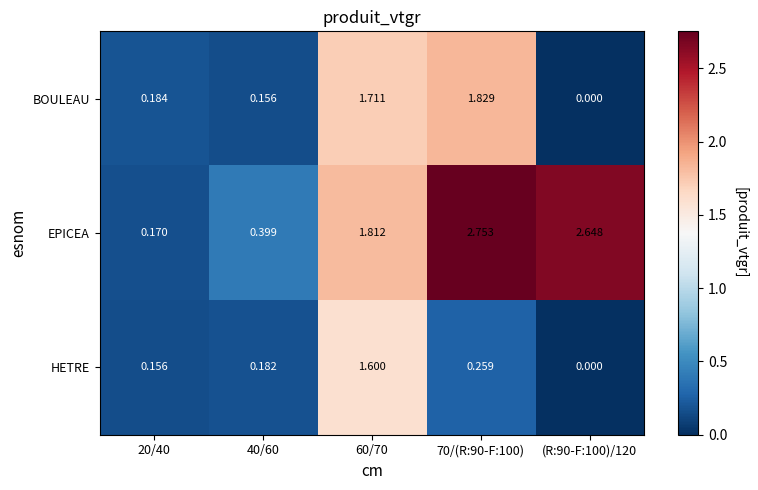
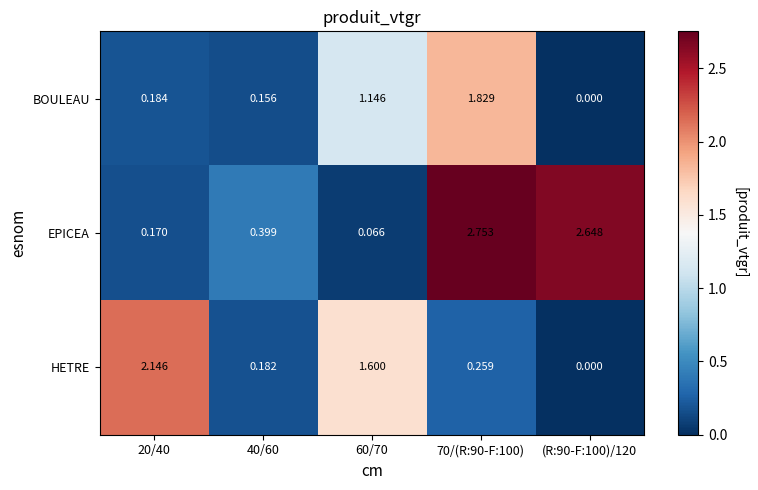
  {
    "BOULEAU": {
      "20/40": 0.184,
      "40/60": 0.156,
-     "60/70": 1.711,
+     "60/70": 1.146,
      "70/(R:90-F:100)": 1.829,
      "(R:90-F:100)/120": 0.000
    },
    "EPICEA": {
      "20/40": 0.170,
      "40/60": 0.399,
-     "60/70": 1.812,
+     "60/70": 0.066,
      "70/(R:90-F:100)": 2.753,
      "(R:90-F:100)/120": 2.648
    },
    "HETRE": {
-     "20/40": 0.156,
+     "20/40": 2.146,
      "40/60": 0.182,
      "60/70": 1.600,
      "70/(R:90-F:100)": 0.259,
      "(R:90-F:100)/120": 0.000
    }
  }
